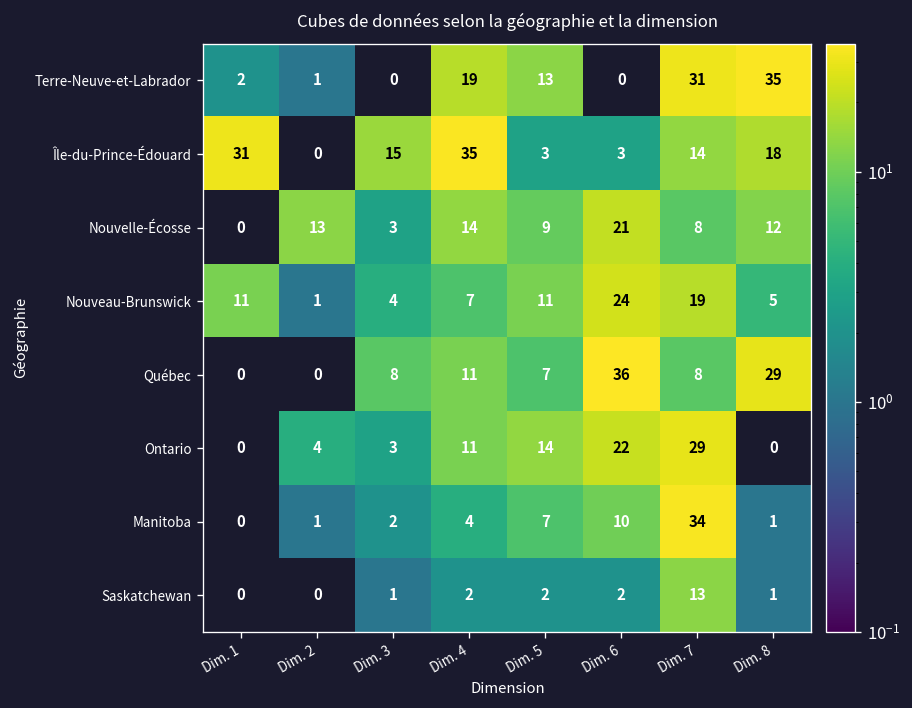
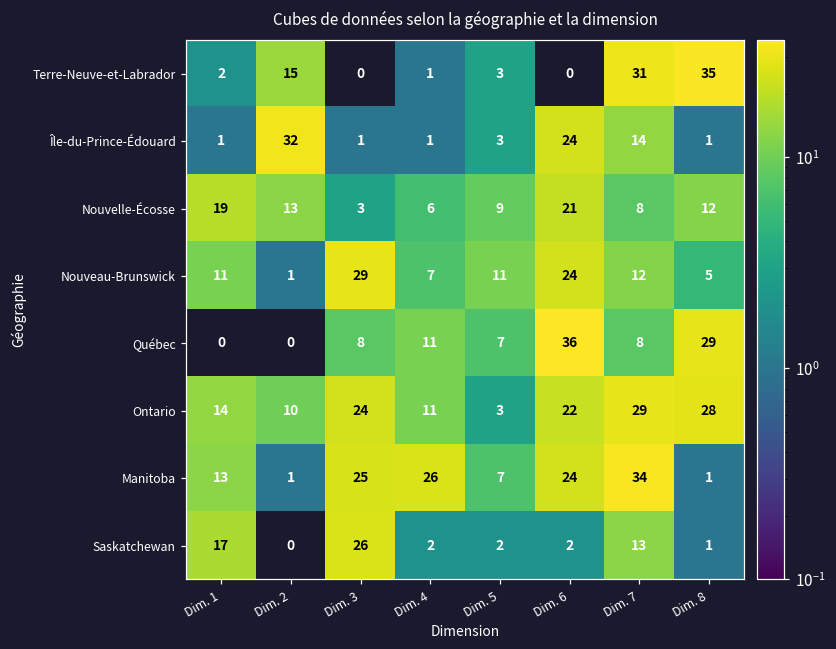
  {
    "Terre-Neuve-et-Labrador": {
      "Dim. 1": 2,
-     "Dim. 2": 1,
+     "Dim. 2": 15,
      "Dim. 3": 0,
-     "Dim. 4": 19,
-     "Dim. 5": 13,
+     "Dim. 4": 1,
+     "Dim. 5": 3,
      "Dim. 6": 0,
      "Dim. 7": 31,
      "Dim. 8": 35
    },
    "Île-du-Prince-Édouard": {
-     "Dim. 1": 31,
-     "Dim. 2": 0,
-     "Dim. 3": 15,
-     "Dim. 4": 35,
+     "Dim. 1": 1,
+     "Dim. 2": 32,
+     "Dim. 3": 1,
+     "Dim. 4": 1,
      "Dim. 5": 3,
-     "Dim. 6": 3,
+     "Dim. 6": 24,
      "Dim. 7": 14,
-     "Dim. 8": 18
+     "Dim. 8": 1
    },
    "Nouvelle-Écosse": {
-     "Dim. 1": 0,
+     "Dim. 1": 19,
      "Dim. 2": 13,
      "Dim. 3": 3,
-     "Dim. 4": 14,
+     "Dim. 4": 6,
      "Dim. 5": 9,
      "Dim. 6": 21,
      "Dim. 7": 8,
      "Dim. 8": 12
    },
    "Nouveau-Brunswick": {
      "Dim. 1": 11,
      "Dim. 2": 1,
-     "Dim. 3": 4,
+     "Dim. 3": 29,
      "Dim. 4": 7,
      "Dim. 5": 11,
      "Dim. 6": 24,
-     "Dim. 7": 19,
+     "Dim. 7": 12,
      "Dim. 8": 5
    },
    "Québec": {
      "Dim. 1": 0,
      "Dim. 2": 0,
      "Dim. 3": 8,
      "Dim. 4": 11,
      "Dim. 5": 7,
      "Dim. 6": 36,
      "Dim. 7": 8,
      "Dim. 8": 29
    },
    "Ontario": {
-     "Dim. 1": 0,
-     "Dim. 2": 4,
-     "Dim. 3": 3,
+     "Dim. 1": 14,
+     "Dim. 2": 10,
+     "Dim. 3": 24,
      "Dim. 4": 11,
-     "Dim. 5": 14,
+     "Dim. 5": 3,
      "Dim. 6": 22,
      "Dim. 7": 29,
-     "Dim. 8": 0
+     "Dim. 8": 28
    },
    "Manitoba": {
-     "Dim. 1": 0,
+     "Dim. 1": 13,
      "Dim. 2": 1,
-     "Dim. 3": 2,
-     "Dim. 4": 4,
+     "Dim. 3": 25,
+     "Dim. 4": 26,
      "Dim. 5": 7,
-     "Dim. 6": 10,
+     "Dim. 6": 24,
      "Dim. 7": 34,
      "Dim. 8": 1
    },
    "Saskatchewan": {
-     "Dim. 1": 0,
+     "Dim. 1": 17,
      "Dim. 2": 0,
-     "Dim. 3": 1,
+     "Dim. 3": 26,
      "Dim. 4": 2,
      "Dim. 5": 2,
      "Dim. 6": 2,
      "Dim. 7": 13,
      "Dim. 8": 1
    }
  }
